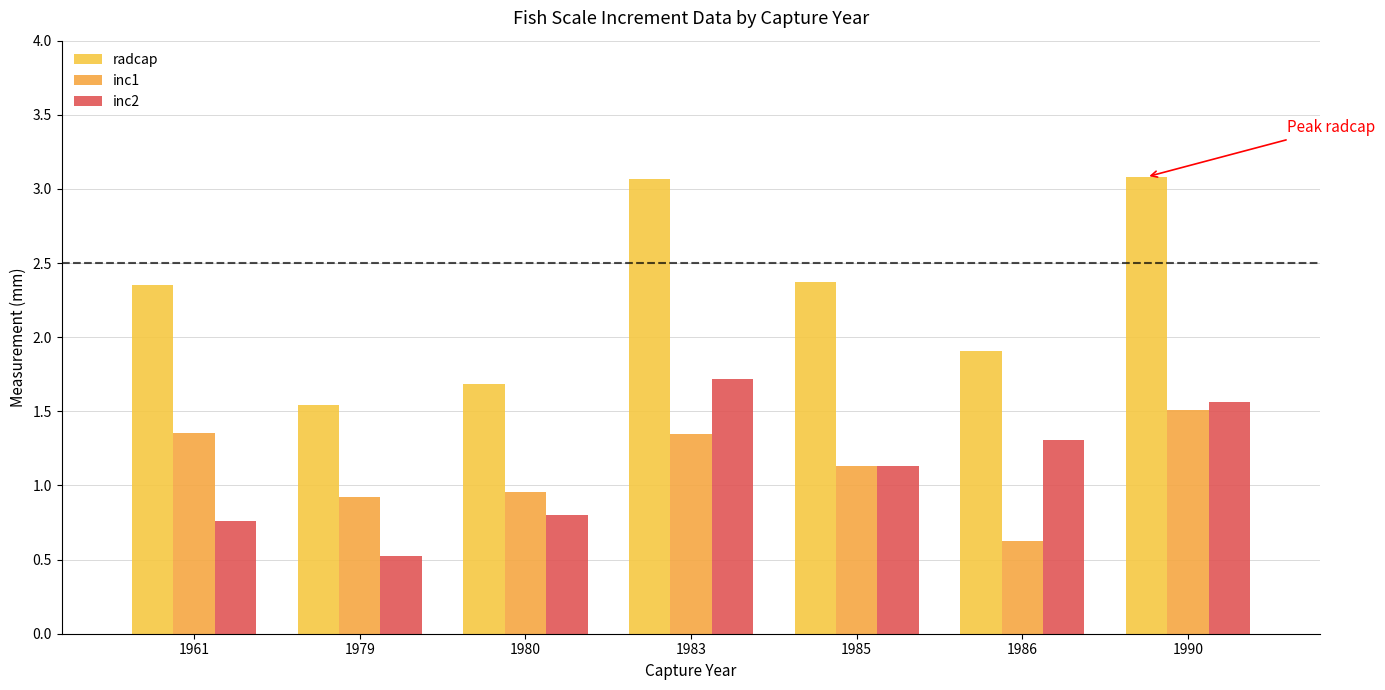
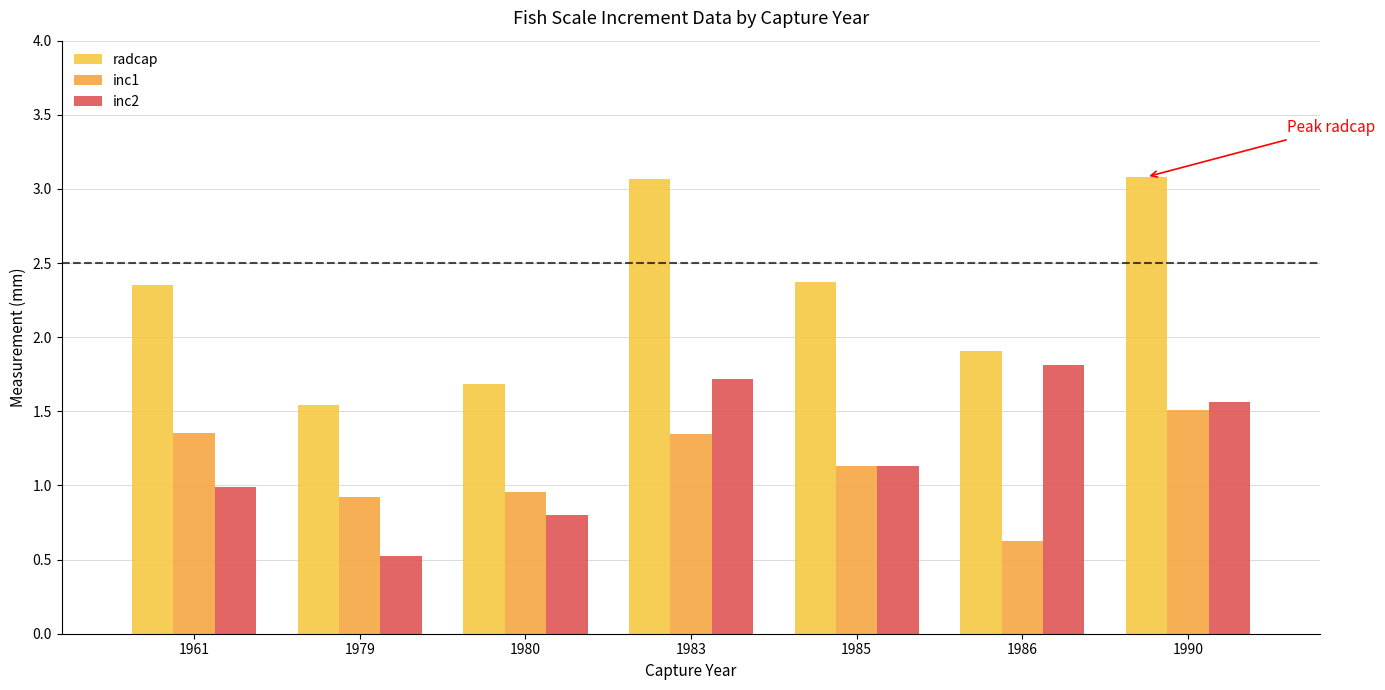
  {
    "inc2": {
-     "1961": 0.76,
+     "1961": 0.99,
      "1979": 0.52,
      "1980": 0.80,
      "1983": 1.72,
      "1985": 1.13,
-     "1986": 1.31,
+     "1986": 1.81,
      "1990": 1.56
    }
  }
